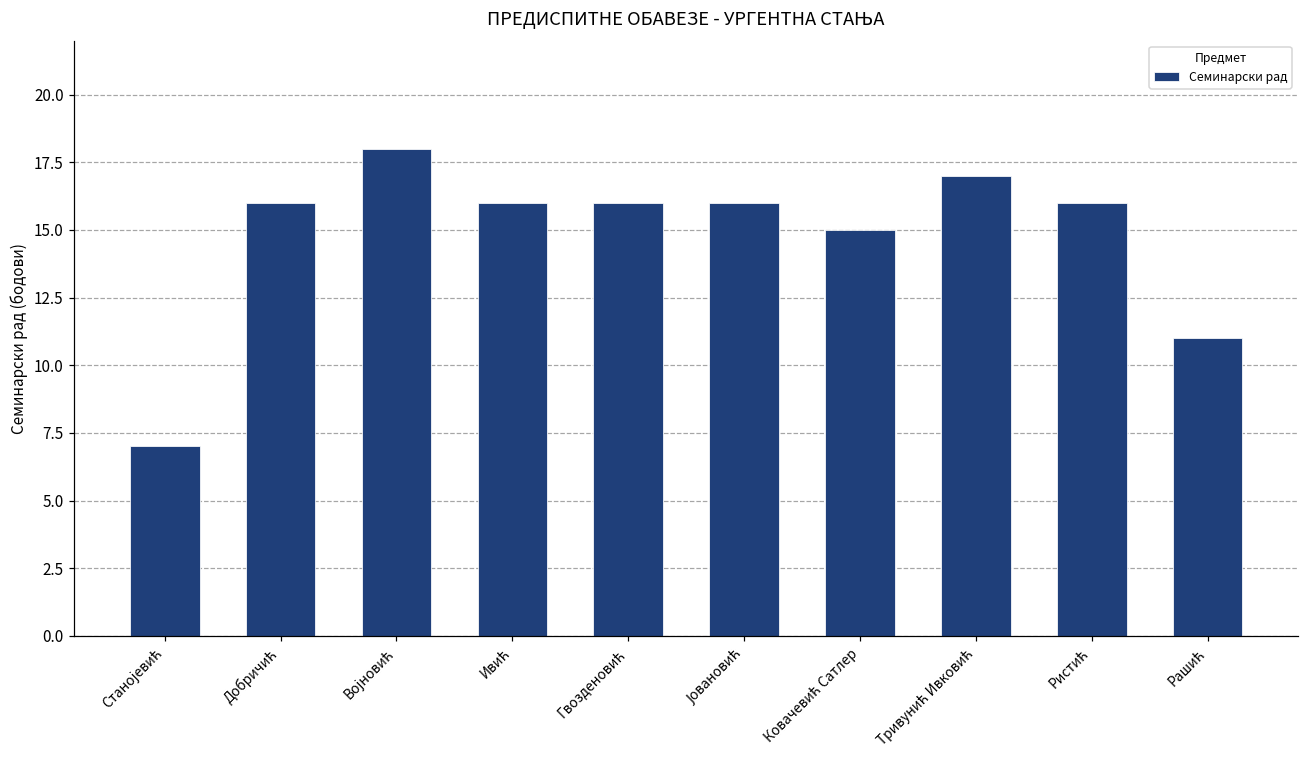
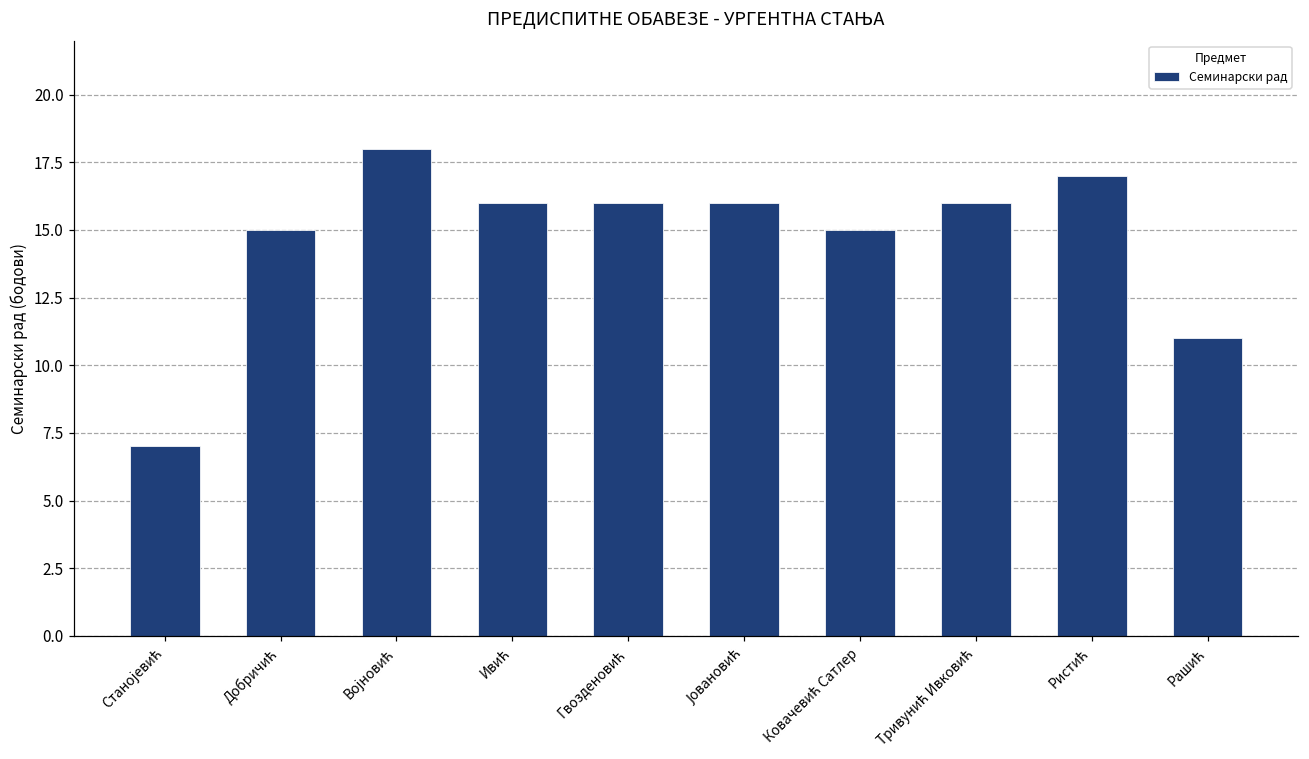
  {
    "Станојевић": 7,
-   "Добричић": 16,
+   "Добричић": 15,
    "Војновић": 18,
    "Ивић": 16,
    "Гвозденовић": 16,
    "Јовановић": 16,
    "Ковачевић Сатлер": 15,
-   "Тривунић Ивковић": 17,
-   "Ристић": 16,
+   "Тривунић Ивковић": 16,
+   "Ристић": 17,
    "Рашић": 11
  }
